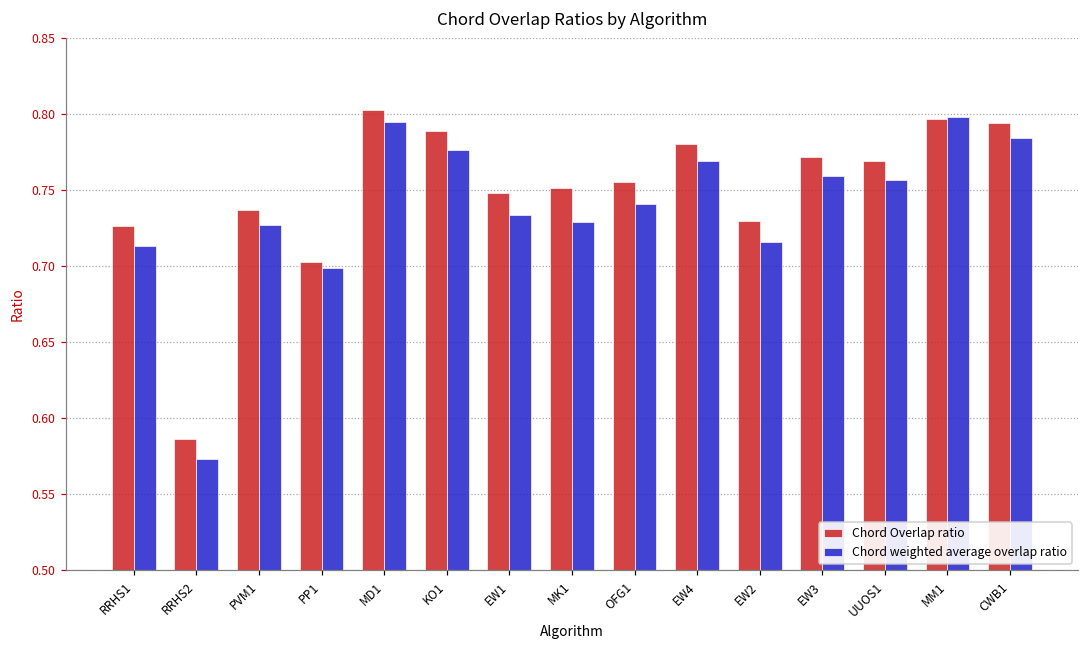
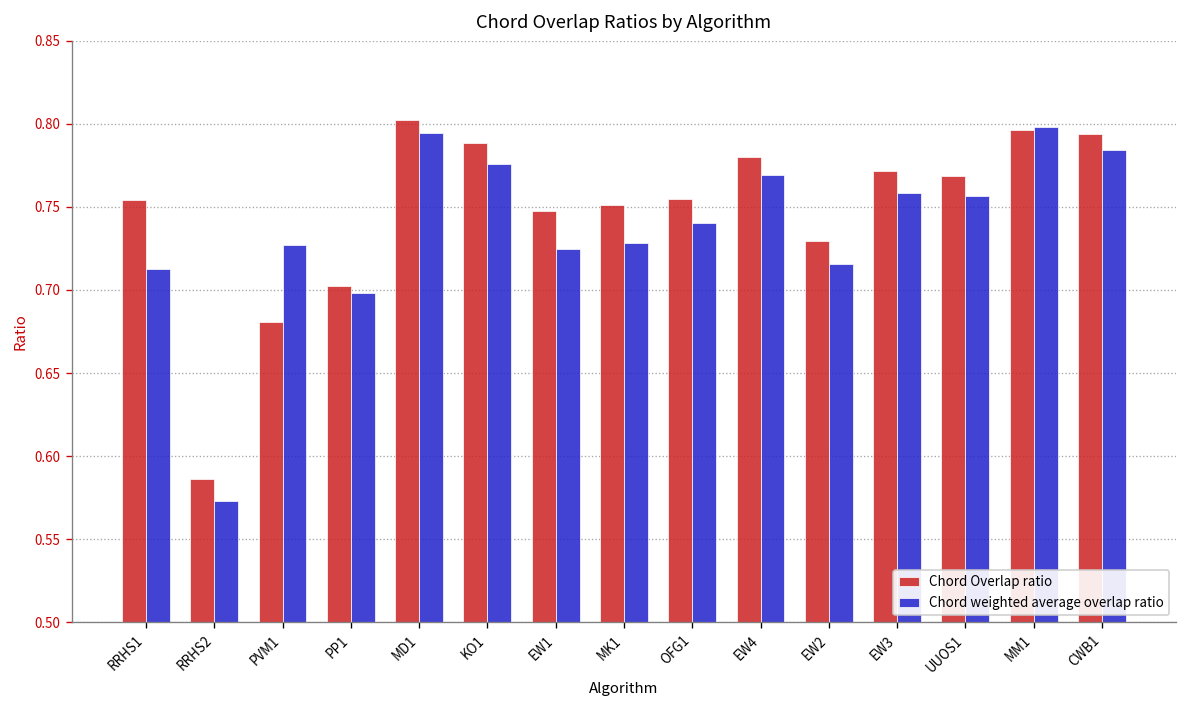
  {
    "Chord Overlap ratio": {
-     "RRHS1": 0.726,
+     "RRHS1": 0.754,
      "RRHS2": 0.586,
-     "PVM1": 0.737,
+     "PVM1": 0.681,
      "PP1": 0.702,
      "MD1": 0.802,
      "KO1": 0.789,
      "EW1": 0.748,
      "MK1": 0.751,
      "OFG1": 0.755,
      "EW4": 0.780,
      "EW2": 0.730,
      "EW3": 0.772,
      "UUOS1": 0.769,
      "MM1": 0.796,
      "CWB1": 0.794
    },
    "Chord weighted average overlap ratio": {
      "RRHS1": 0.713,
      "RRHS2": 0.573,
      "PVM1": 0.727,
      "PP1": 0.698,
      "MD1": 0.795,
      "KO1": 0.776,
-     "EW1": 0.734,
+     "EW1": 0.725,
      "MK1": 0.729,
      "OFG1": 0.740,
      "EW4": 0.769,
      "EW2": 0.716,
      "EW3": 0.759,
      "UUOS1": 0.757,
      "MM1": 0.798,
      "CWB1": 0.784
    }
  }
